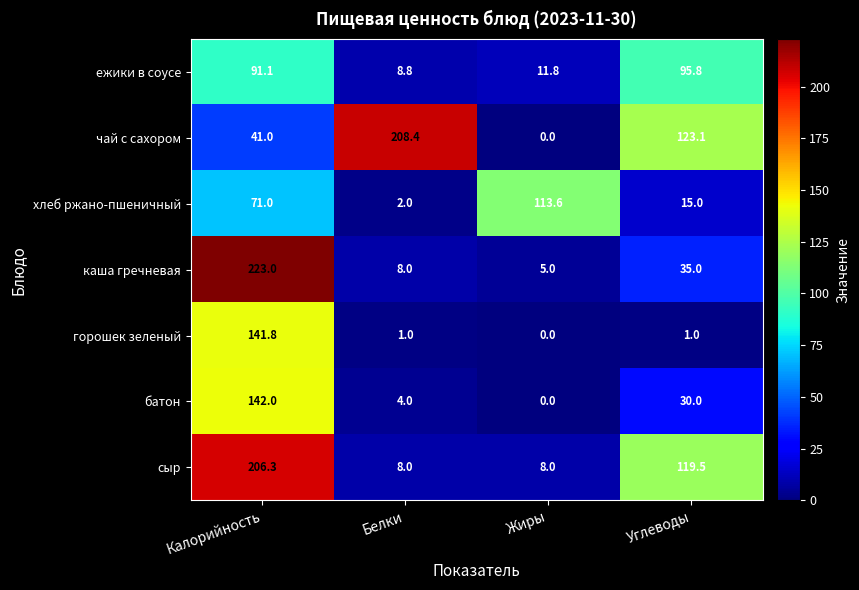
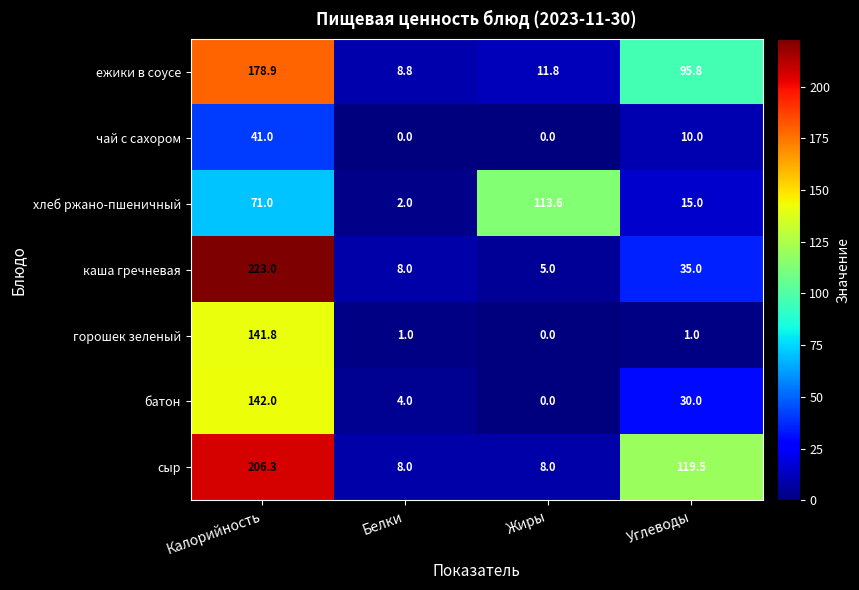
  {
    "ежики в соусе": {
-     "Калорийность": 91.1,
+     "Калорийность": 178.9,
      "Белки": 8.8,
      "Жиры": 11.8,
      "Углеводы": 95.8
    },
    "чай с сахором": {
      "Калорийность": 41.0,
-     "Белки": 208.4,
+     "Белки": 0.0,
      "Жиры": 0.0,
-     "Углеводы": 123.1
+     "Углеводы": 10.0
    },
    "хлеб ржано-пшеничный": {
      "Калорийность": 71.0,
      "Белки": 2.0,
      "Жиры": 113.6,
      "Углеводы": 15.0
    },
    "каша гречневая": {
      "Калорийность": 223.0,
      "Белки": 8.0,
      "Жиры": 5.0,
      "Углеводы": 35.0
    },
    "горошек зеленый": {
      "Калорийность": 141.8,
      "Белки": 1.0,
      "Жиры": 0.0,
      "Углеводы": 1.0
    },
    "батон": {
      "Калорийность": 142.0,
      "Белки": 4.0,
      "Жиры": 0.0,
      "Углеводы": 30.0
    },
    "сыр": {
      "Калорийность": 206.3,
      "Белки": 8.0,
      "Жиры": 8.0,
      "Углеводы": 119.5
    }
  }
